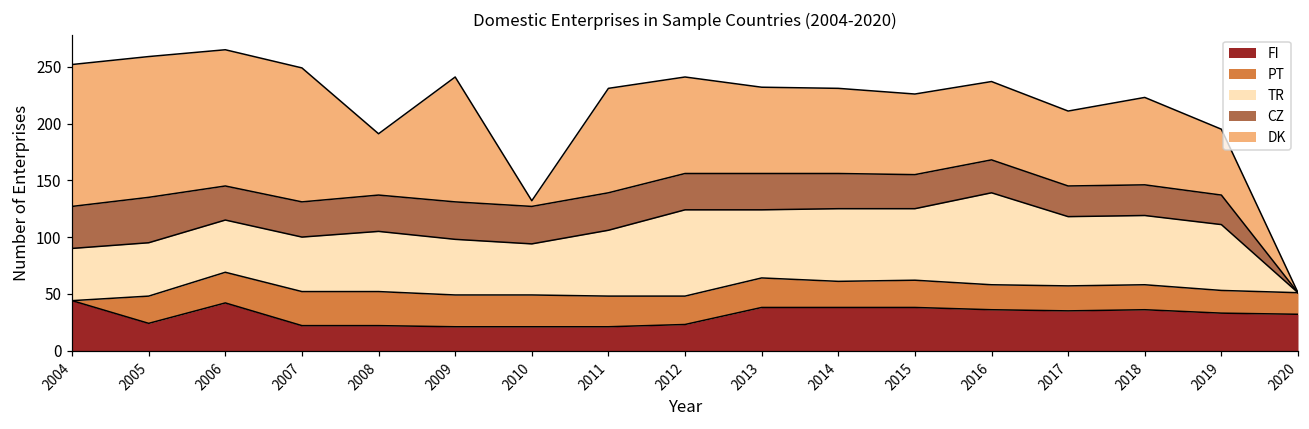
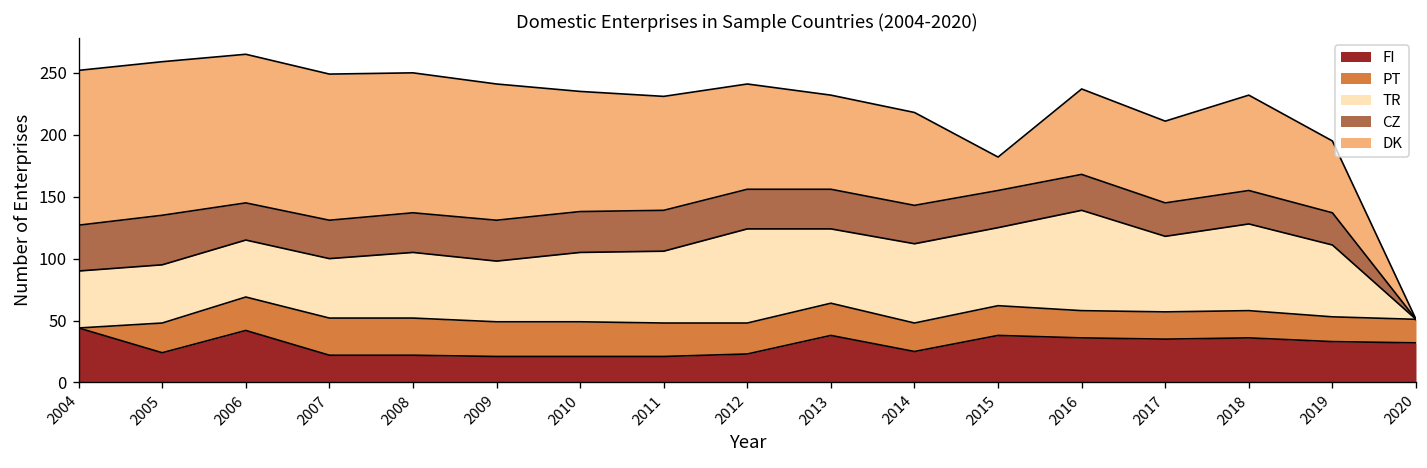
  {
    "FI": {
      "2005": 24,
      "2006": 42,
      "2007": 22,
      "2008": 22,
      "2009": 21,
      "2010": 21,
      "2011": 21,
      "2012": 23,
      "2013": 38,
-     "2014": 38,
+     "2014": 25,
      "2015": 38,
      "2016": 36,
      "2017": 35,
      "2018": 36,
      "2019": 33,
      "2020": 32
    },
    "TR": {
      "2004": 46,
      "2005": 47,
      "2006": 46,
      "2007": 48,
      "2008": 53,
      "2009": 49,
-     "2010": 45,
+     "2010": 56,
      "2011": 58,
      "2012": 76,
      "2013": 60,
      "2014": 64,
      "2015": 63,
      "2016": 81,
      "2017": 61,
-     "2018": 61,
+     "2018": 70,
      "2019": 58
    },
    "DK": {
      "2004": 125,
      "2005": 124,
      "2006": 120,
      "2007": 118,
-     "2008": 54,
+     "2008": 113,
      "2009": 110,
-     "2010": 5,
+     "2010": 97,
      "2011": 92,
      "2012": 85,
      "2013": 76,
      "2014": 75,
-     "2015": 71,
+     "2015": 27,
      "2016": 69,
      "2017": 66,
      "2018": 77,
      "2019": 58
    }
  }
